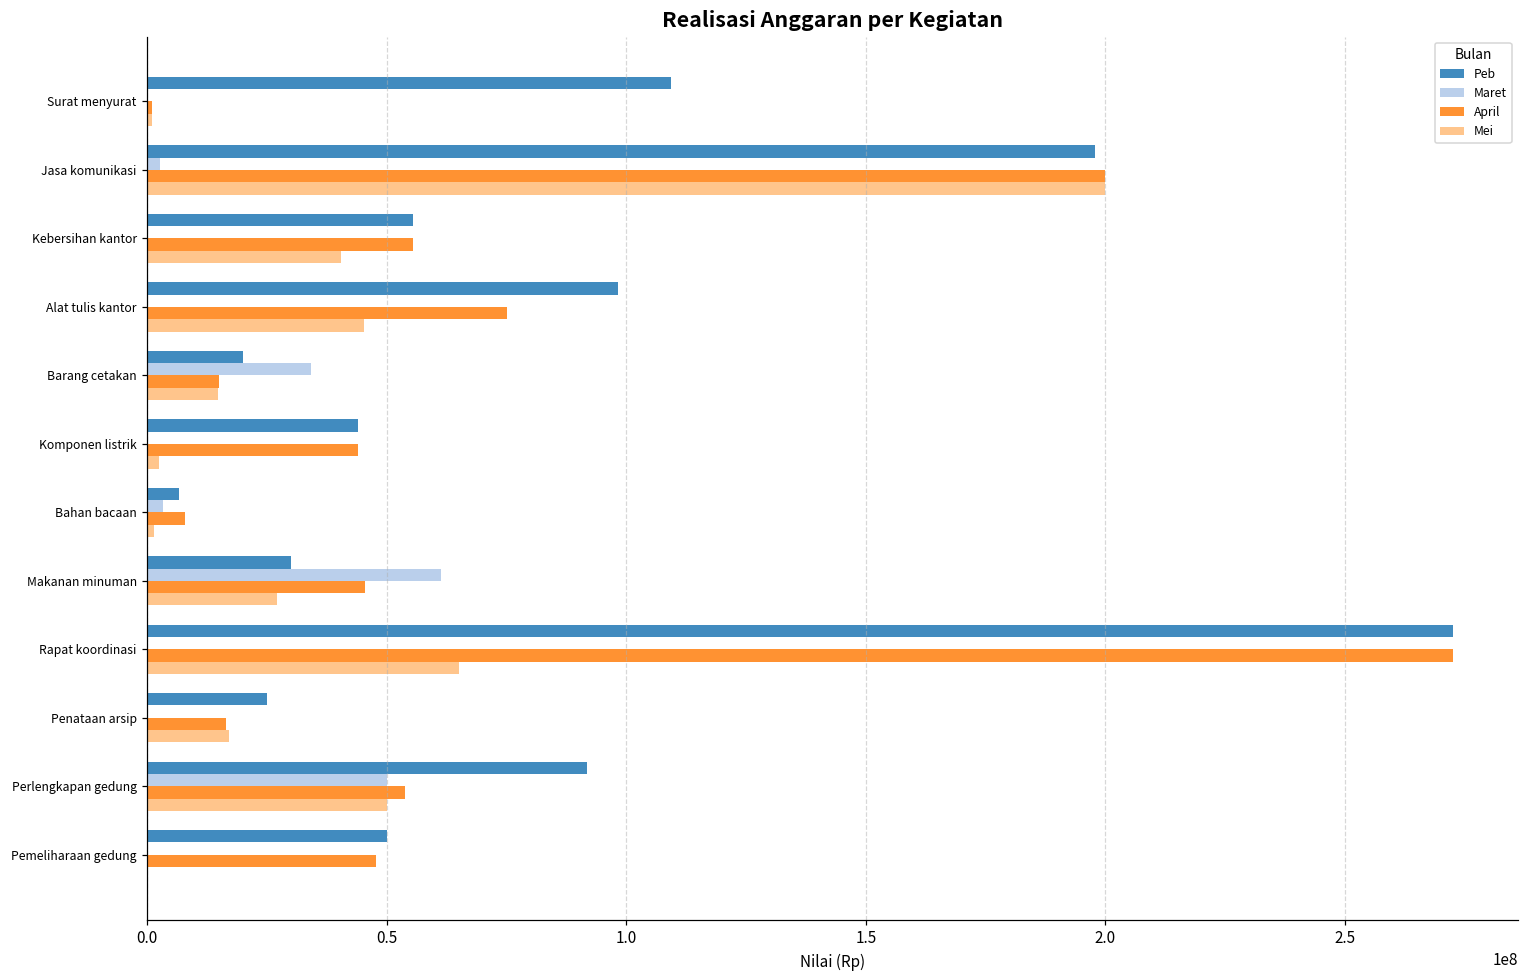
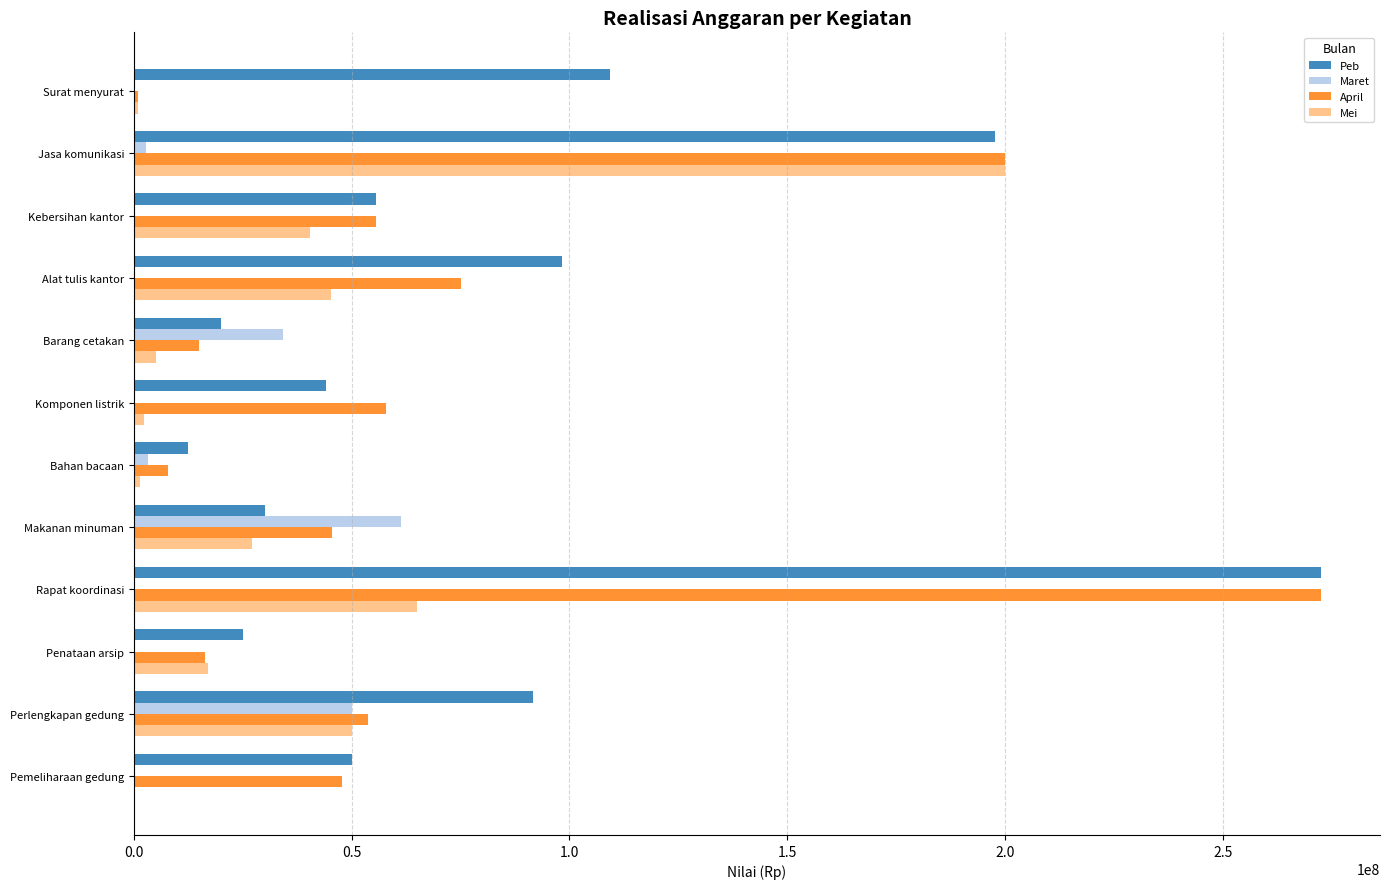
  {
    "Peb": {
      "Surat menyurat": 109000000,
      "Jasa komunikasi": 198000000,
      "Kebersihan kantor": 55000000,
      "Alat tulis kantor": 98000000,
      "Barang cetakan": 20000000,
      "Komponen listrik": 44000000,
-     "Bahan bacaan": 7000000,
+     "Bahan bacaan": 12000000,
      "Makanan minuman": 30000000,
      "Rapat koordinasi": 273000000,
      "Penataan arsip": 25000000,
      "Perlengkapan gedung": 92000000,
      "Pemeliharaan gedung": 50000000
    },
    "Maret": {
      "Surat menyurat": 0,
      "Jasa komunikasi": 3000000,
      "Kebersihan kantor": 0,
      "Alat tulis kantor": 0,
      "Barang cetakan": 34000000,
      "Komponen listrik": 0,
      "Bahan bacaan": 3000000,
      "Makanan minuman": 61000000,
      "Rapat koordinasi": 0,
      "Penataan arsip": 0,
      "Perlengkapan gedung": 50000000,
      "Pemeliharaan gedung": 0
    },
    "April": {
      "Surat menyurat": 1000000,
      "Jasa komunikasi": 200000000,
      "Kebersihan kantor": 55000000,
      "Alat tulis kantor": 75000000,
      "Barang cetakan": 15000000,
-     "Komponen listrik": 44000000,
+     "Komponen listrik": 58000000,
      "Bahan bacaan": 8000000,
      "Makanan minuman": 45000000,
      "Rapat koordinasi": 273000000,
      "Penataan arsip": 16000000,
      "Perlengkapan gedung": 54000000,
      "Pemeliharaan gedung": 48000000
    },
    "Mei": {
      "Surat menyurat": 1000000,
      "Jasa komunikasi": 200000000,
      "Kebersihan kantor": 41000000,
      "Alat tulis kantor": 45000000,
-     "Barang cetakan": 15000000,
+     "Barang cetakan": 5000000,
      "Komponen listrik": 2000000,
      "Bahan bacaan": 1000000,
      "Makanan minuman": 27000000,
      "Rapat koordinasi": 65000000,
      "Penataan arsip": 17000000,
      "Perlengkapan gedung": 50000000,
      "Pemeliharaan gedung": 0
    }
  }
